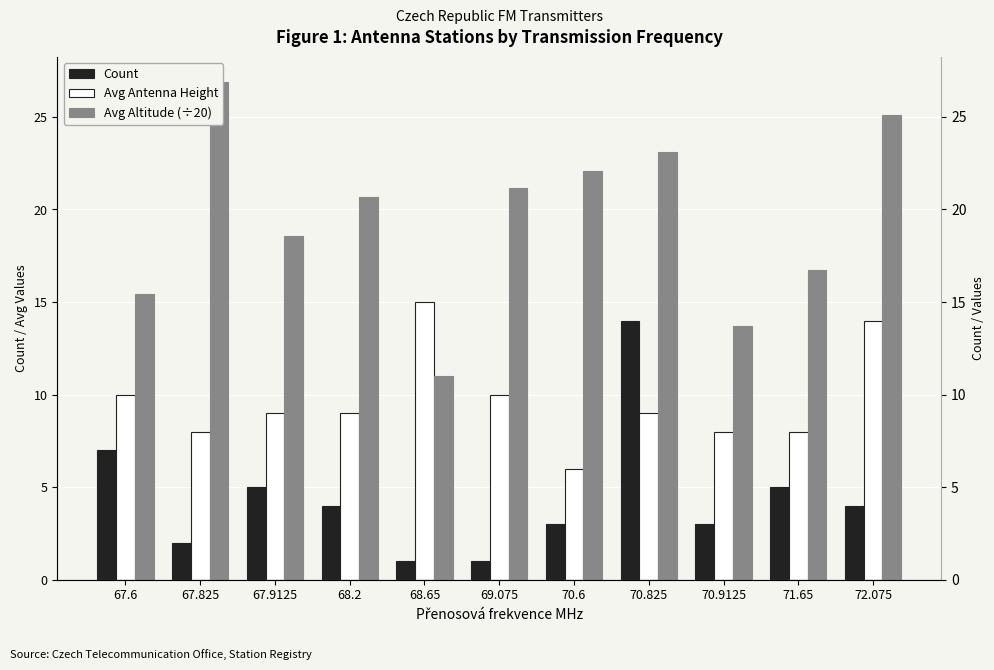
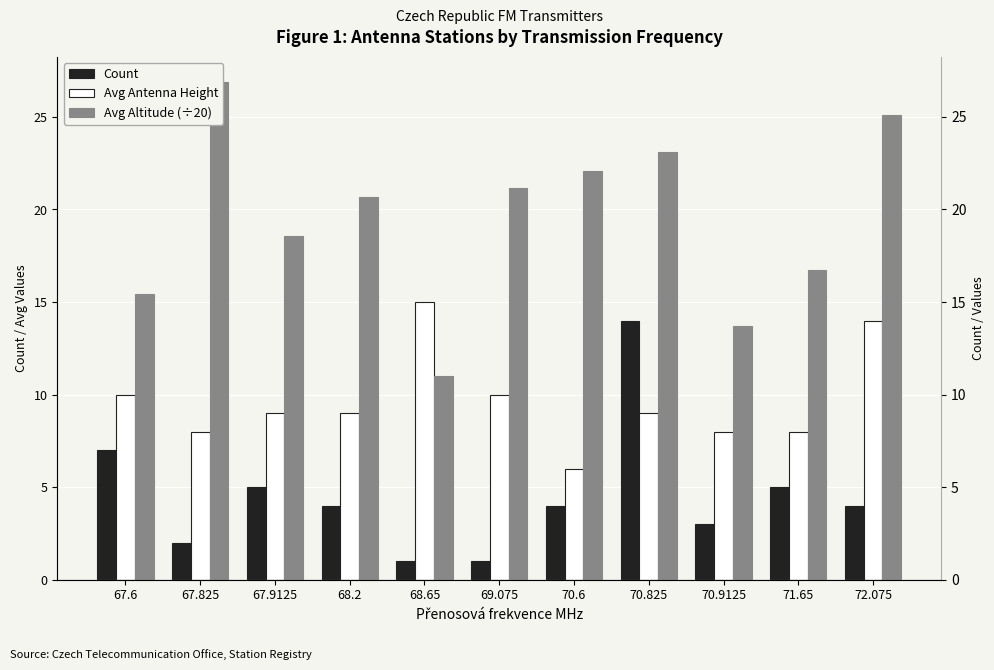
  {
    "Count": {
      "67.6": 7,
      "67.825": 2,
      "67.9125": 5,
      "68.2": 4,
      "68.65": 1,
      "69.075": 1,
-     "70.6": 3,
+     "70.6": 4,
      "70.825": 14,
      "70.9125": 3,
      "71.65": 5,
      "72.075": 4
    },
    "Avg Antenna Height": {
      "67.6": 10,
      "67.825": 8,
      "67.9125": 9,
      "68.2": 9,
      "68.65": 15,
      "69.075": 10,
      "70.6": 6,
      "70.825": 9,
      "70.9125": 8,
      "71.65": 8,
      "72.075": 14
    },
    "Avg Altitude (÷20)": {
      "67.6": 15.5,
      "67.9125": 18.6,
      "68.2": 20.7,
      "68.65": 11,
      "69.075": 21.2,
      "70.6": 22,
      "70.825": 23,
      "70.9125": 13.7,
      "71.65": 16.8,
      "72.075": 25
    }
  }
